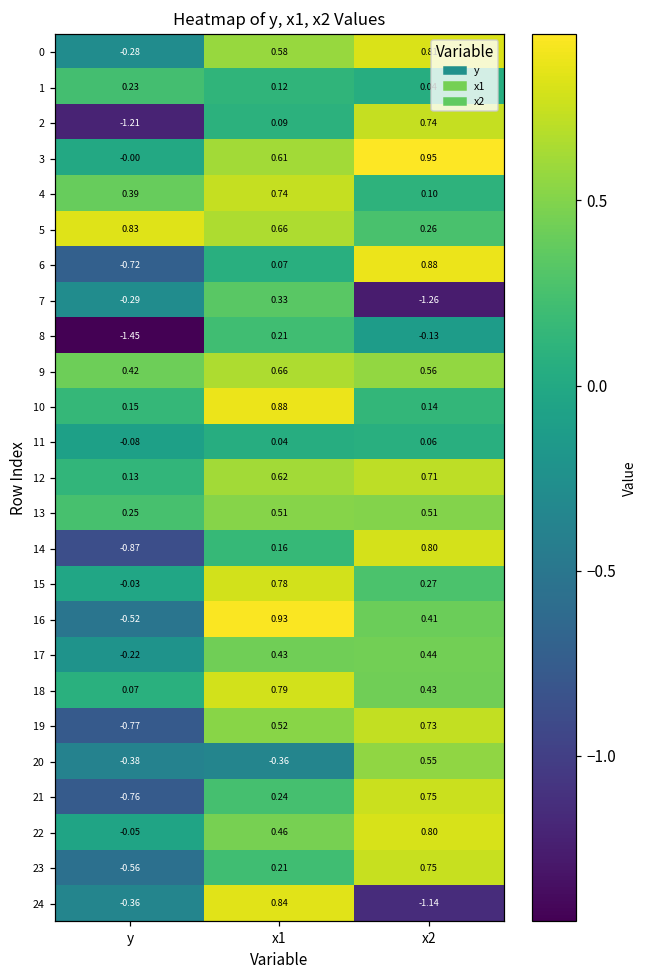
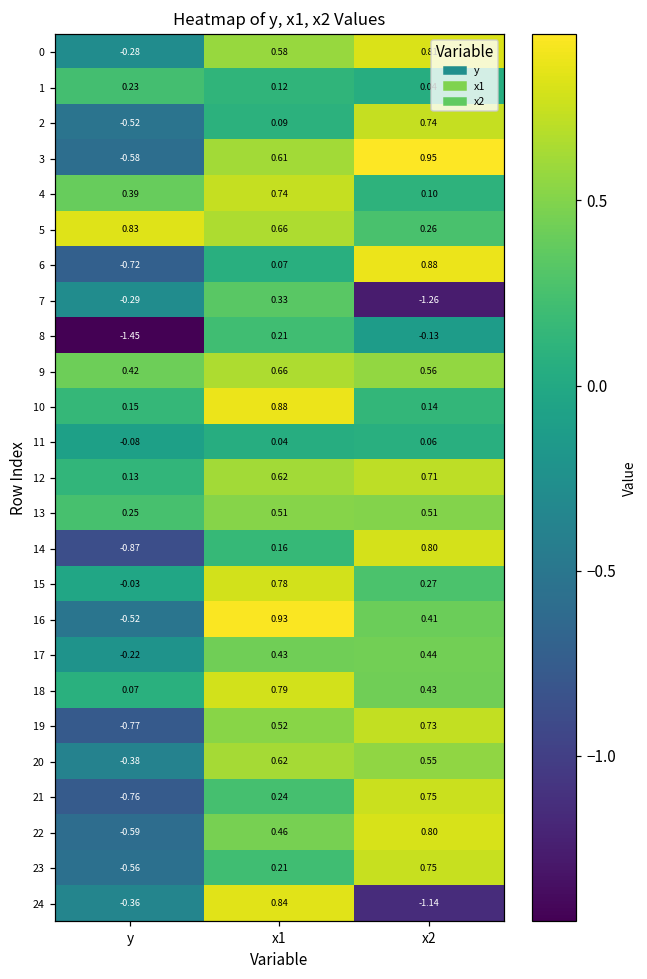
  {
    "0": {
      "y": -0.28,
      "x1": 0.58
    },
    "1": {
      "y": 0.23,
      "x1": 0.12
    },
    "2": {
-     "y": -1.21,
+     "y": -0.52,
      "x1": 0.09,
      "x2": 0.74
    },
    "3": {
-     "y": -0.00,
+     "y": -0.58,
      "x1": 0.61,
      "x2": 0.95
    },
    "4": {
      "y": 0.39,
      "x1": 0.74,
      "x2": 0.10
    },
    "5": {
      "y": 0.83,
      "x1": 0.66,
      "x2": 0.26
    },
    "6": {
      "y": -0.72,
      "x1": 0.07,
      "x2": 0.88
    },
    "7": {
      "y": -0.29,
      "x1": 0.33,
      "x2": -1.26
    },
    "8": {
      "y": -1.45,
      "x1": 0.21,
      "x2": -0.13
    },
    "9": {
      "y": 0.42,
      "x1": 0.66,
      "x2": 0.56
    },
    "10": {
      "y": 0.15,
      "x1": 0.88,
      "x2": 0.14
    },
    "11": {
      "y": -0.08,
      "x1": 0.04,
      "x2": 0.06
    },
    "12": {
      "y": 0.13,
      "x1": 0.62,
      "x2": 0.71
    },
    "13": {
      "y": 0.25,
      "x1": 0.51,
      "x2": 0.51
    },
    "14": {
      "y": -0.87,
      "x1": 0.16,
      "x2": 0.80
    },
    "15": {
      "y": -0.03,
      "x1": 0.78,
      "x2": 0.27
    },
    "16": {
      "y": -0.52,
      "x1": 0.93,
      "x2": 0.41
    },
    "17": {
      "y": -0.22,
      "x1": 0.43,
      "x2": 0.44
    },
    "18": {
      "y": 0.07,
      "x1": 0.79,
      "x2": 0.43
    },
    "19": {
      "y": -0.77,
      "x1": 0.52,
      "x2": 0.73
    },
    "20": {
      "y": -0.38,
-     "x1": -0.36,
+     "x1": 0.62,
      "x2": 0.55
    },
    "21": {
      "y": -0.76,
      "x1": 0.24,
      "x2": 0.75
    },
    "22": {
-     "y": -0.05,
+     "y": -0.59,
      "x1": 0.46,
      "x2": 0.80
    },
    "23": {
      "y": -0.56,
      "x1": 0.21,
      "x2": 0.75
    },
    "24": {
      "y": -0.36,
      "x1": 0.84,
      "x2": -1.14
    }
  }
